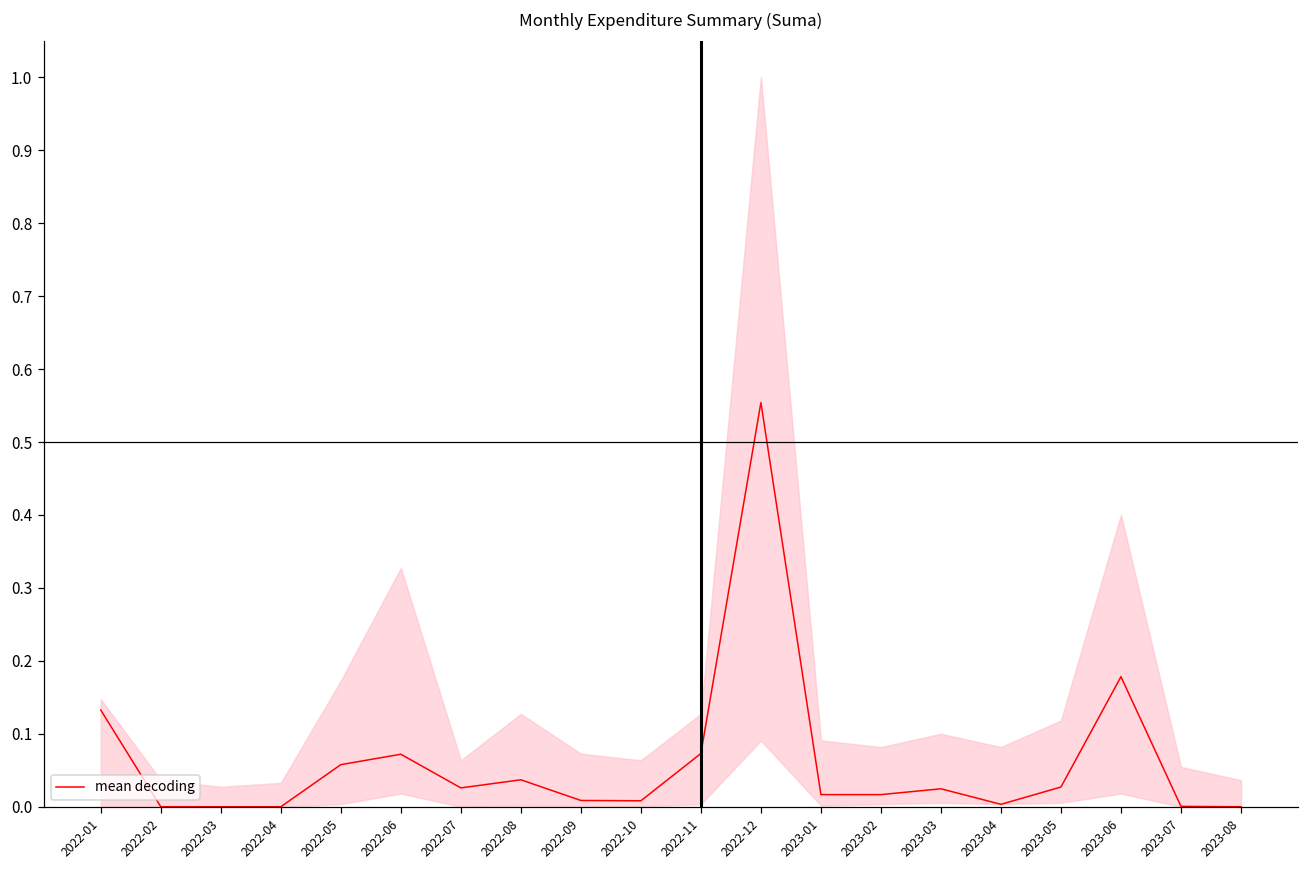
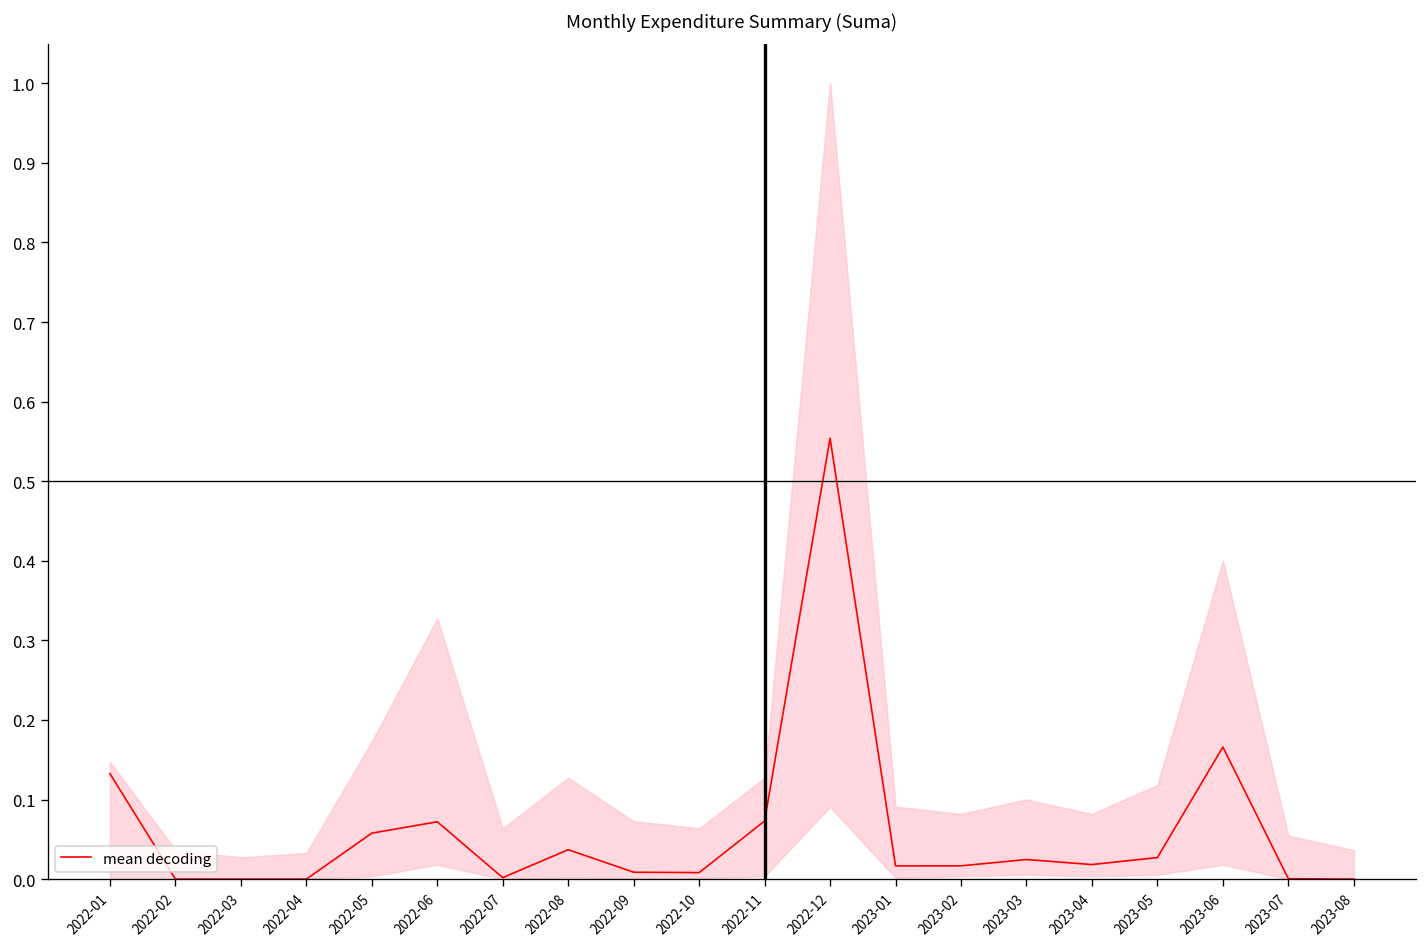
  {
    "mean decoding": {
      "2022-01": 0.13,
      "2022-02": 0.00,
      "2022-03": 0.00,
      "2022-04": 0.00,
      "2022-05": 0.06,
      "2022-06": 0.07,
-     "2022-07": 0.03,
+     "2022-07": 0.00,
      "2022-08": 0.04,
      "2022-09": 0.01,
      "2022-10": 0.01,
      "2022-11": 0.07,
      "2022-12": 0.55,
      "2023-01": 0.02,
      "2023-02": 0.02,
      "2023-03": 0.02,
-     "2023-04": 0.00,
+     "2023-04": 0.02,
      "2023-05": 0.03,
-     "2023-06": 0.18,
+     "2023-06": 0.17,
      "2023-07": 0.00,
      "2023-08": 0.00
    }
  }
